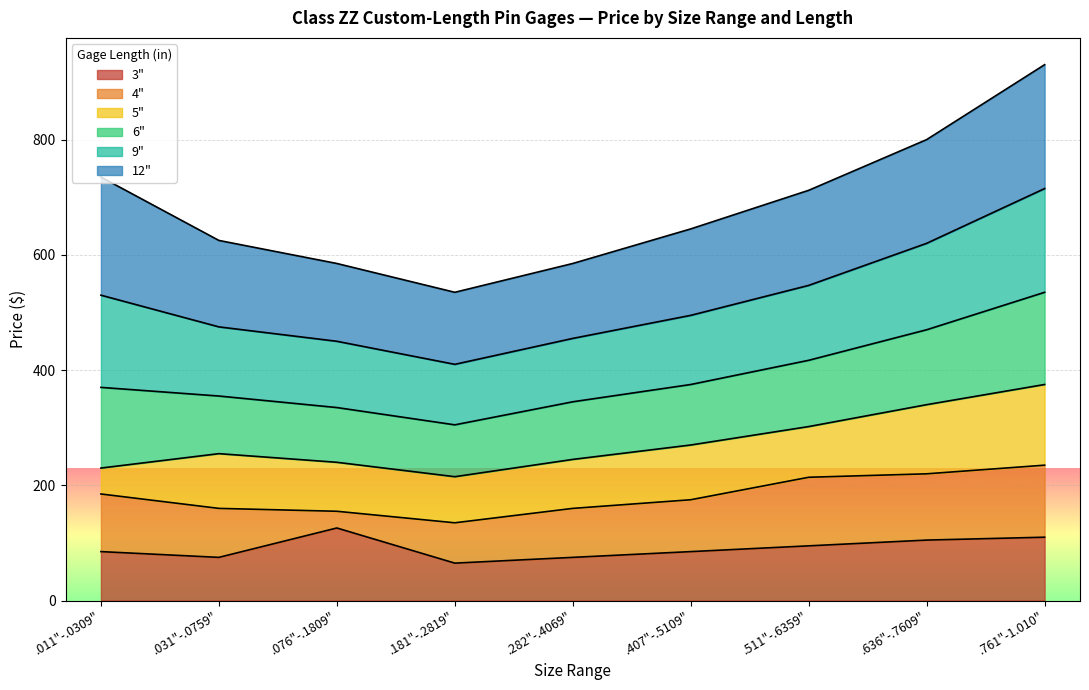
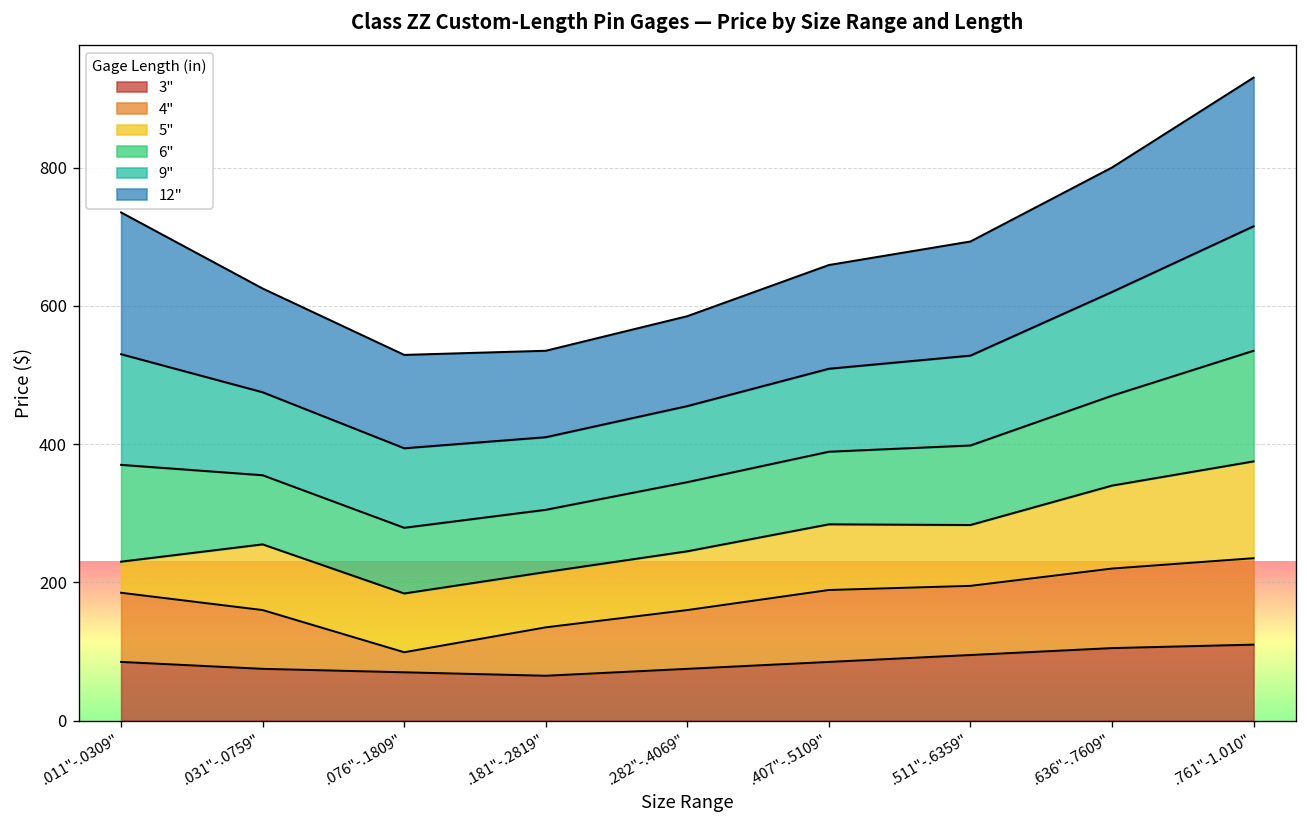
  {
    "3\"": {
      ".011\"-.0309\"": 90,
      ".031\"-.0759\"": 80,
-     ".076\"-.1809\"": 130,
+     ".076\"-.1809\"": 70,
      ".181\"-.2819\"": 70,
      ".282\"-.4069\"": 80,
      ".407\"-.5109\"": 90,
      ".511\"-.6359\"": 100,
      ".636\"-.7609\"": 110,
      ".761\"-1.010\"": 110
    },
    "4\"": {
      ".011\"-.0309\"": 100,
      ".031\"-.0759\"": 90,
      ".076\"-.1809\"": 30,
      ".181\"-.2819\"": 70,
      ".282\"-.4069\"": 90,
-     ".407\"-.5109\"": 90,
-     ".511\"-.6359\"": 120,
+     ".407\"-.5109\"": 100,
+     ".511\"-.6359\"": 100,
      ".636\"-.7609\"": 120,
      ".761\"-1.010\"": 130
    },
    "5\"": {
      ".011\"-.0309\"": 50,
      ".031\"-.0759\"": 100,
      ".076\"-.1809\"": 90,
      ".181\"-.2819\"": 80,
      ".282\"-.4069\"": 90,
      ".407\"-.5109\"": 100,
      ".511\"-.6359\"": 90,
      ".636\"-.7609\"": 120,
      ".761\"-1.010\"": 140
    },
    "12\"": {
      ".031\"-.0759\"": 150,
      ".076\"-.1809\"": 140,
      ".181\"-.2819\"": 130,
      ".282\"-.4069\"": 130,
      ".407\"-.5109\"": 150,
      ".511\"-.6359\"": 170,
      ".636\"-.7609\"": 180,
      ".761\"-1.010\"": 220
    }
  }
